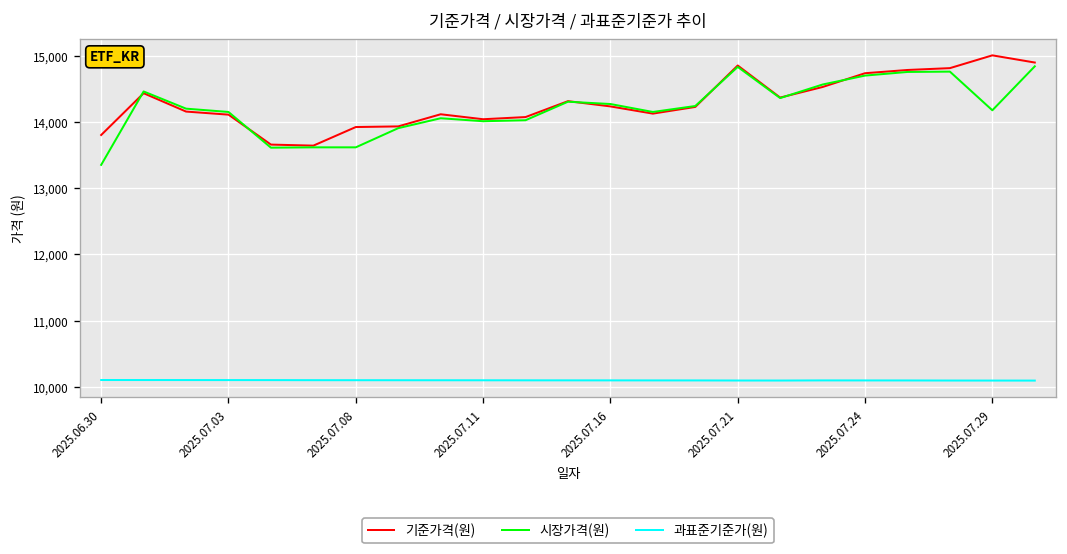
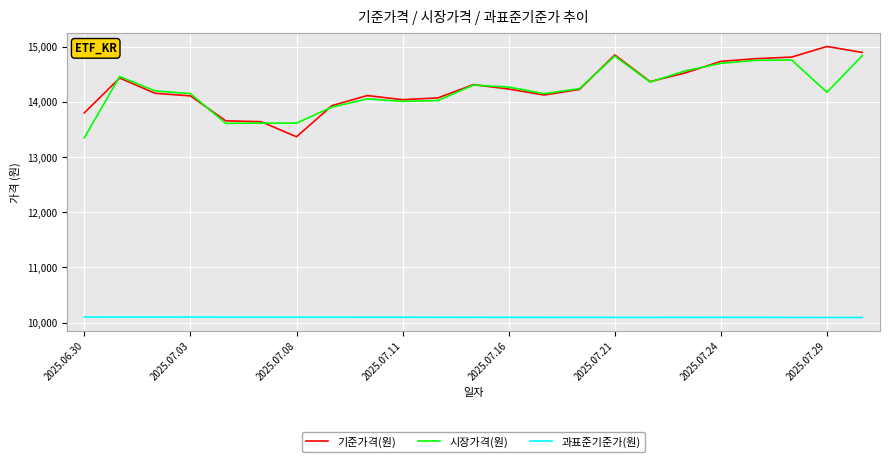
  {
    "기준가격(원)": {
      "2025.06.30": "13,800",
-     "2025.07.08": "13,900",
+     "2025.07.08": "13,400",
      "2025.07.29": "15,000"
    },
    "시장가격(원)": {
      "2025.06.30": "13,400",
      "2025.07.08": "13,600",
      "2025.07.29": "14,200"
    },
    "과표준기준가(원)": {
      "2025.06.30": "10,100",
      "2025.07.03": "10,100",
      "2025.07.08": "10,100",
      "2025.07.11": "10,100",
      "2025.07.16": "10,100",
      "2025.07.21": "10,100",
      "2025.07.24": "10,100",
      "2025.07.29": "10,100"
    }
  }
